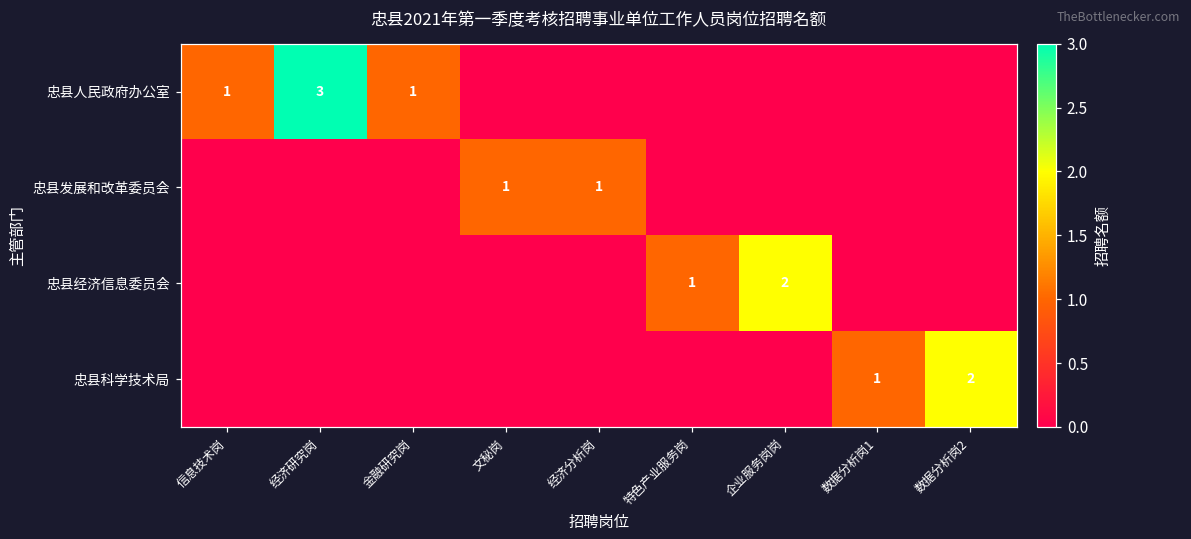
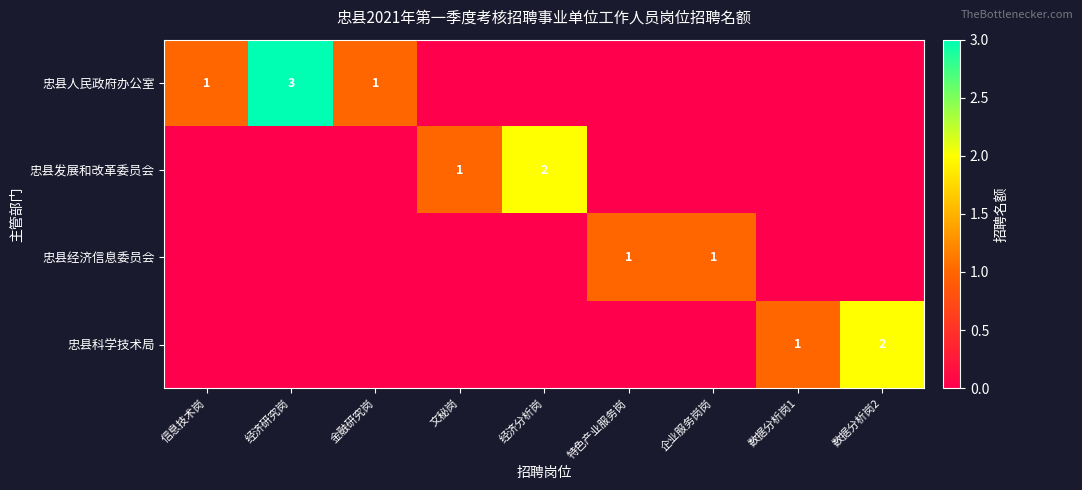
  {
    "忠县人民政府办公室": {
      "信息技术岗": 1,
      "经济研究岗": 3,
      "金融研究岗": 1
    },
    "忠县发展和改革委员会": {
      "文秘岗": 1,
-     "经济分析岗": 1
+     "经济分析岗": 2
    },
    "忠县经济信息委员会": {
      "特色产业服务岗": 1,
-     "企业服务岗岗": 2
+     "企业服务岗岗": 1
    },
    "忠县科学技术局": {
      "数据分析岗1": 1,
      "数据分析岗2": 2
    }
  }
